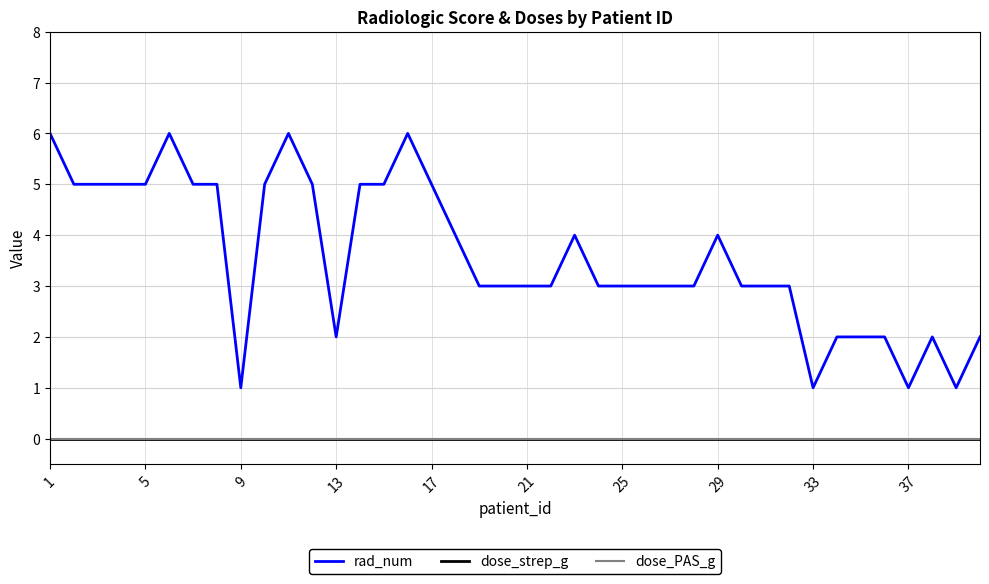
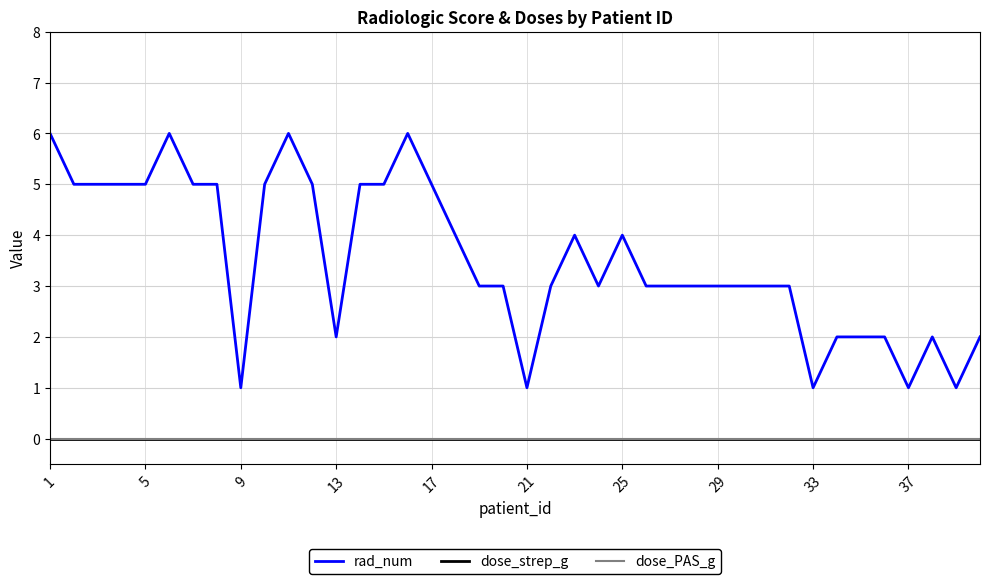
  {
    "rad_num": {
      "1": 6,
      "5": 5,
      "9": 1,
      "13": 2,
      "17": 5,
-     "21": 3,
-     "25": 3,
-     "29": 4,
+     "21": 1,
+     "25": 4,
+     "29": 3,
      "33": 1,
      "37": 1
    },
    "dose_PAS_g": {
      "1": 0,
      "5": 0,
      "9": 0,
      "13": 0,
      "17": 0,
      "21": 0,
      "25": 0,
      "29": 0,
      "33": 0,
      "37": 0
    }
  }
